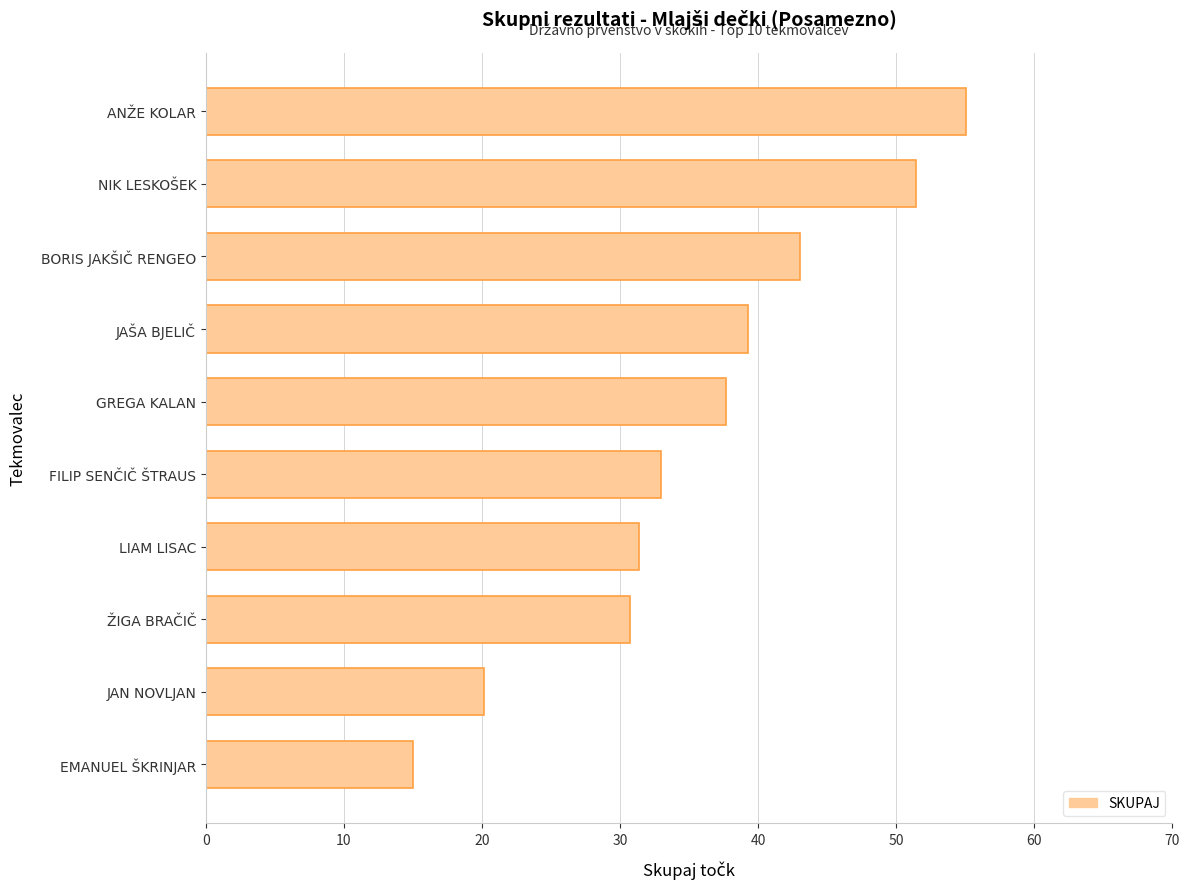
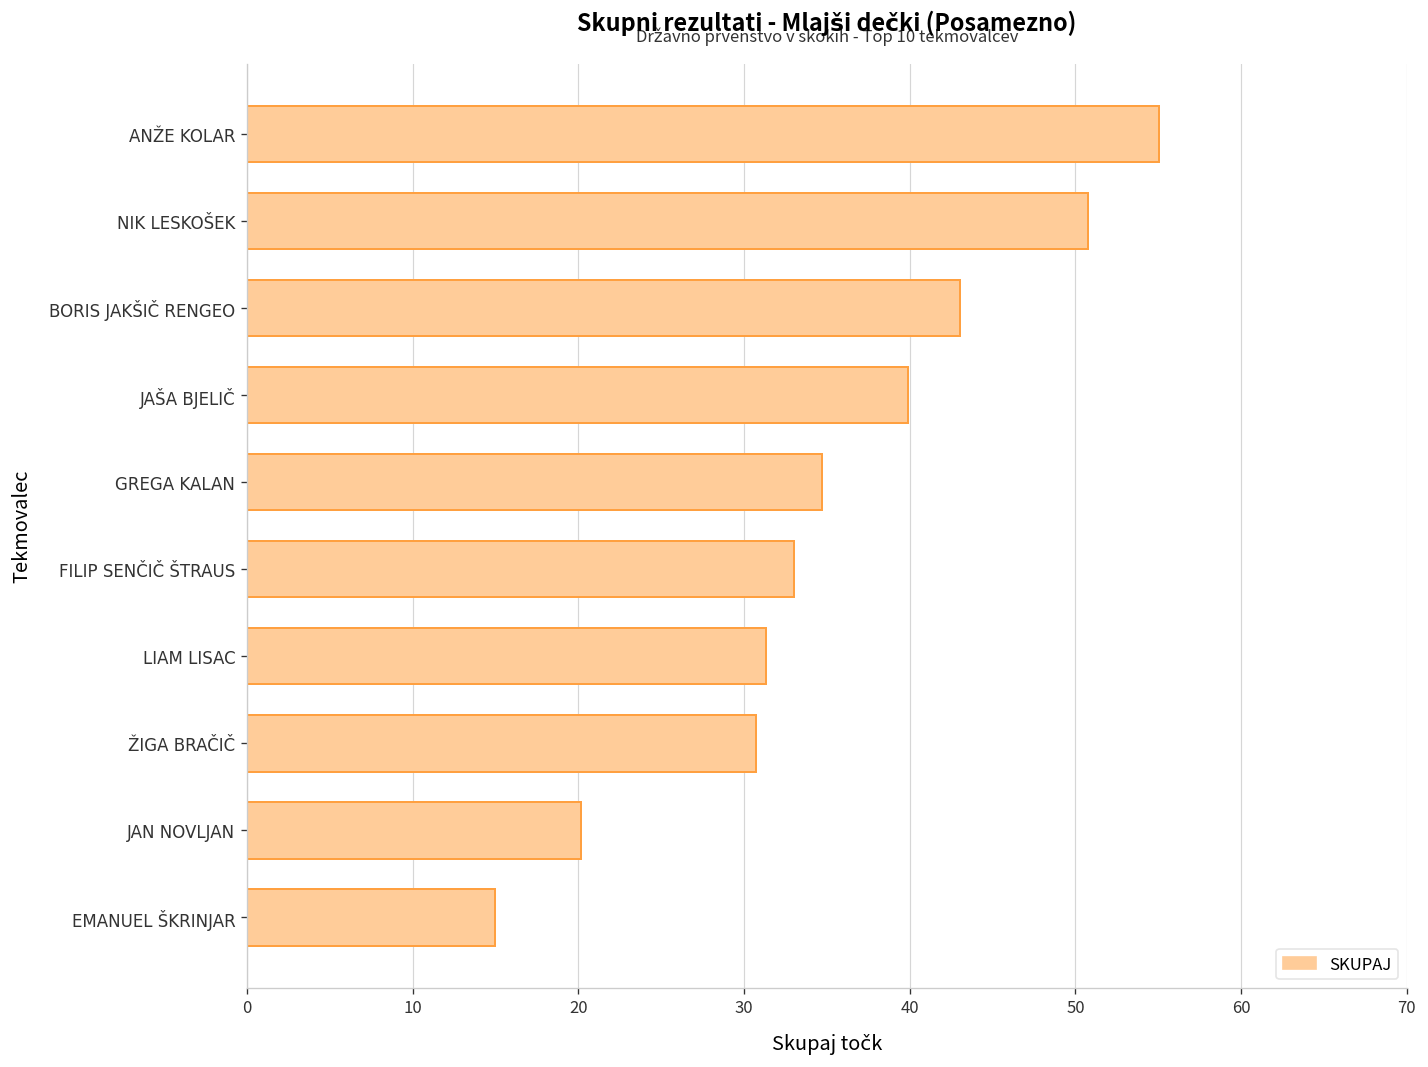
  {
    "ANŽE KOLAR": 55.0,
-   "NIK LESKOŠEK": 51.4,
+   "NIK LESKOŠEK": 50.8,
    "BORIS JAKŠIČ RENGEO": 43.0,
-   "JAŠA BJELIČ": 39.3,
-   "GREGA KALAN": 37.7,
+   "JAŠA BJELIČ": 39.9,
+   "GREGA KALAN": 34.7,
    "FILIP SENČIČ ŠTRAUS": 33.0,
    "LIAM LISAC": 31.3,
    "ŽIGA BRAČIČ": 30.7,
    "JAN NOVLJAN": 20.2,
    "EMANUEL ŠKRINJAR": 15.0
  }
